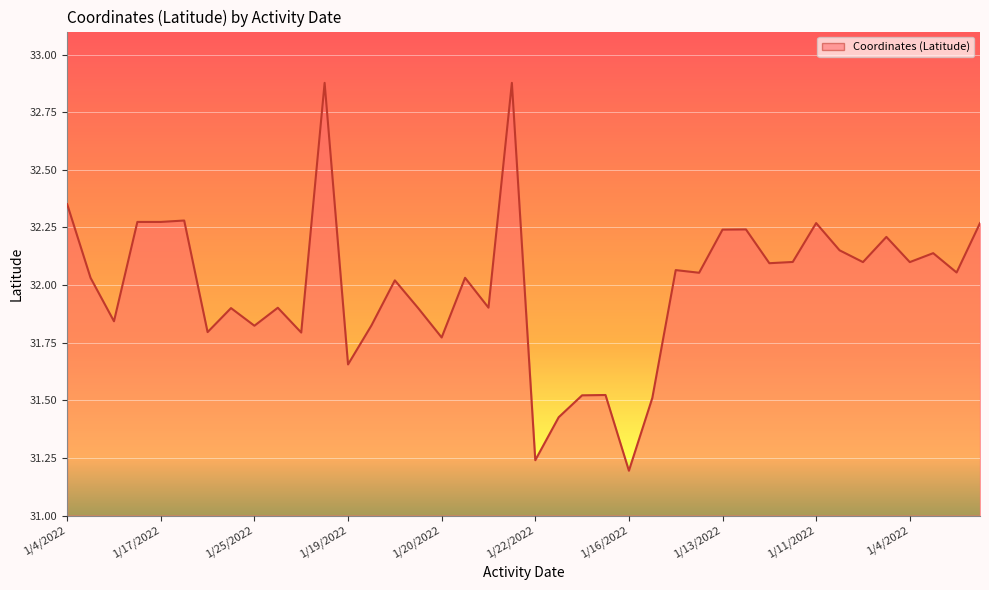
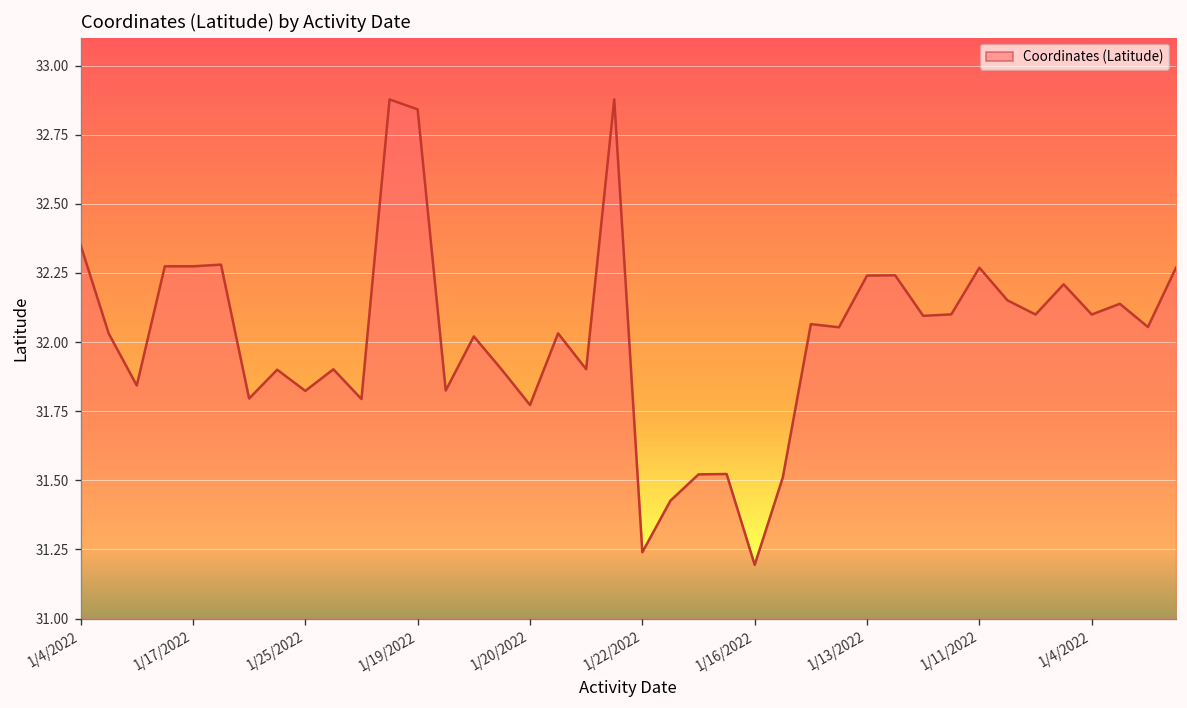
  {
-   "1/19/2022": 31.66,
+   "1/19/2022": 32.84,
    "1/22/2022": 31.24,
    "1/16/2022": 31.19
  }
